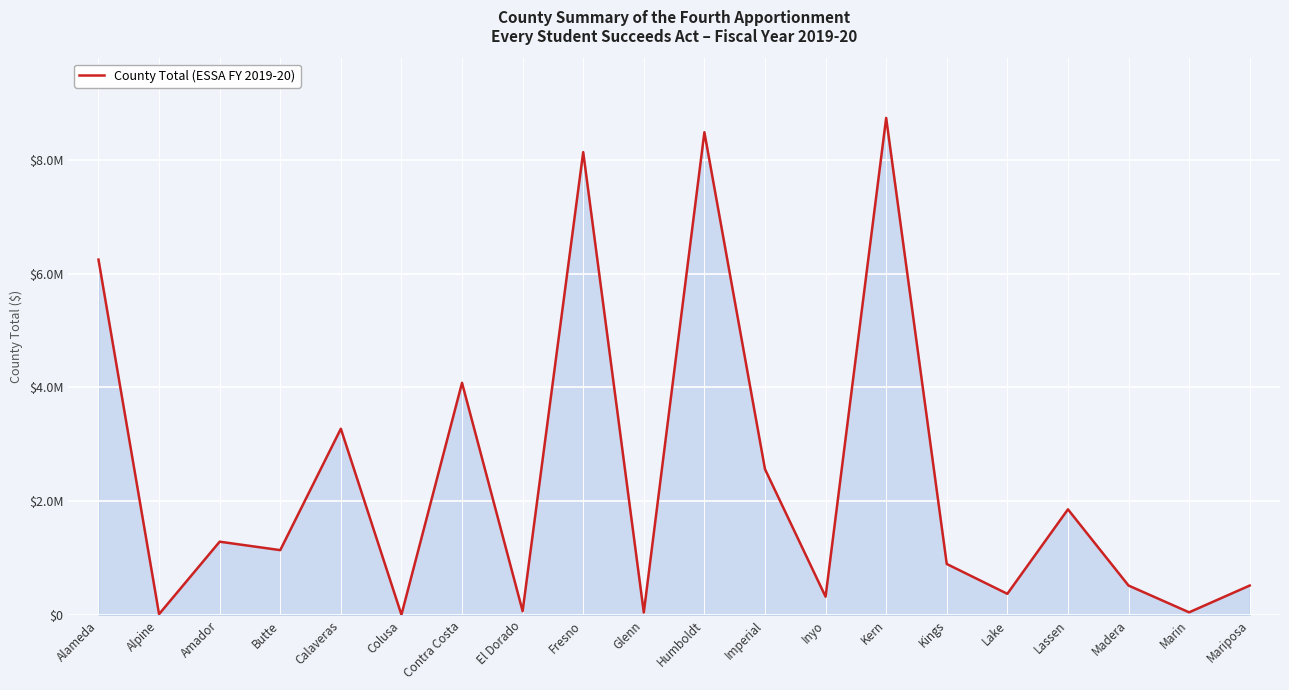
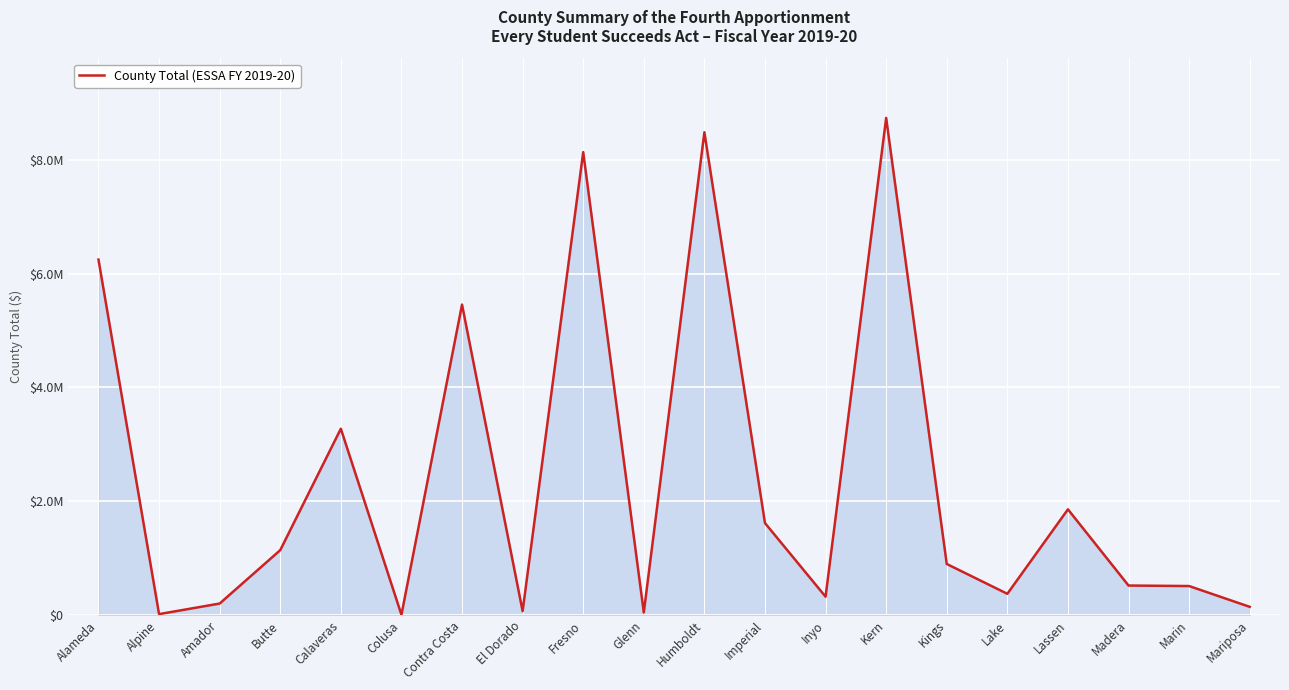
  {
    "Alameda": "$6200000",
    "Alpine": "$0",
-   "Amador": "$1300000",
+   "Amador": "$200000",
    "Butte": "$1100000",
    "Calaveras": "$3300000",
    "Colusa": "$0",
-   "Contra Costa": "$4100000",
+   "Contra Costa": "$5500000",
    "El Dorado": "$100000",
    "Fresno": "$8100000",
    "Glenn": "$0",
    "Humboldt": "$8500000",
-   "Imperial": "$2600000",
+   "Imperial": "$1600000",
    "Inyo": "$300000",
    "Kern": "$8700000",
    "Kings": "$900000",
    "Lake": "$400000",
    "Lassen": "$1900000",
    "Madera": "$500000",
-   "Marin": "$0",
-   "Mariposa": "$500000"
+   "Marin": "$500000",
+   "Mariposa": "$100000"
  }
